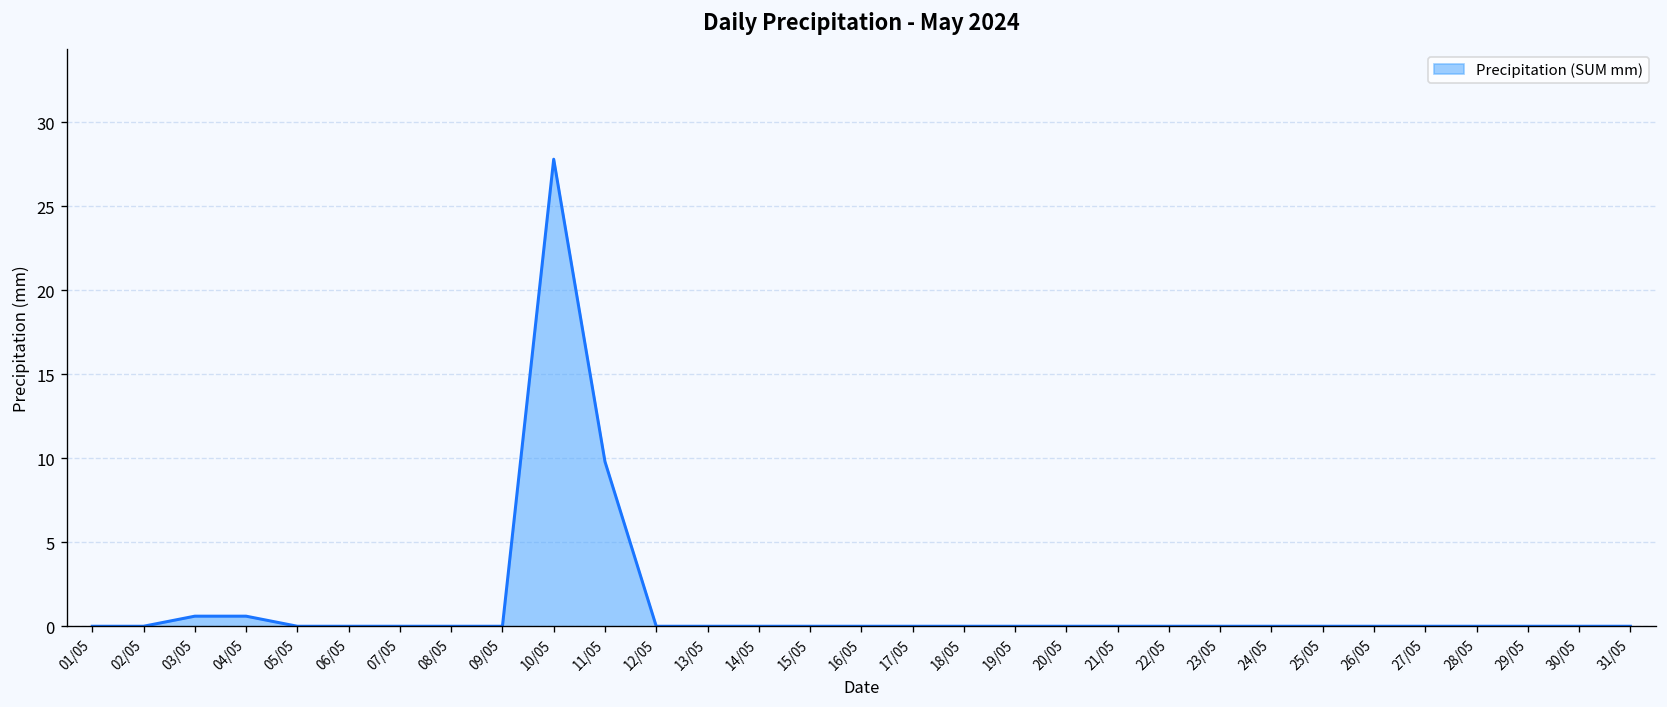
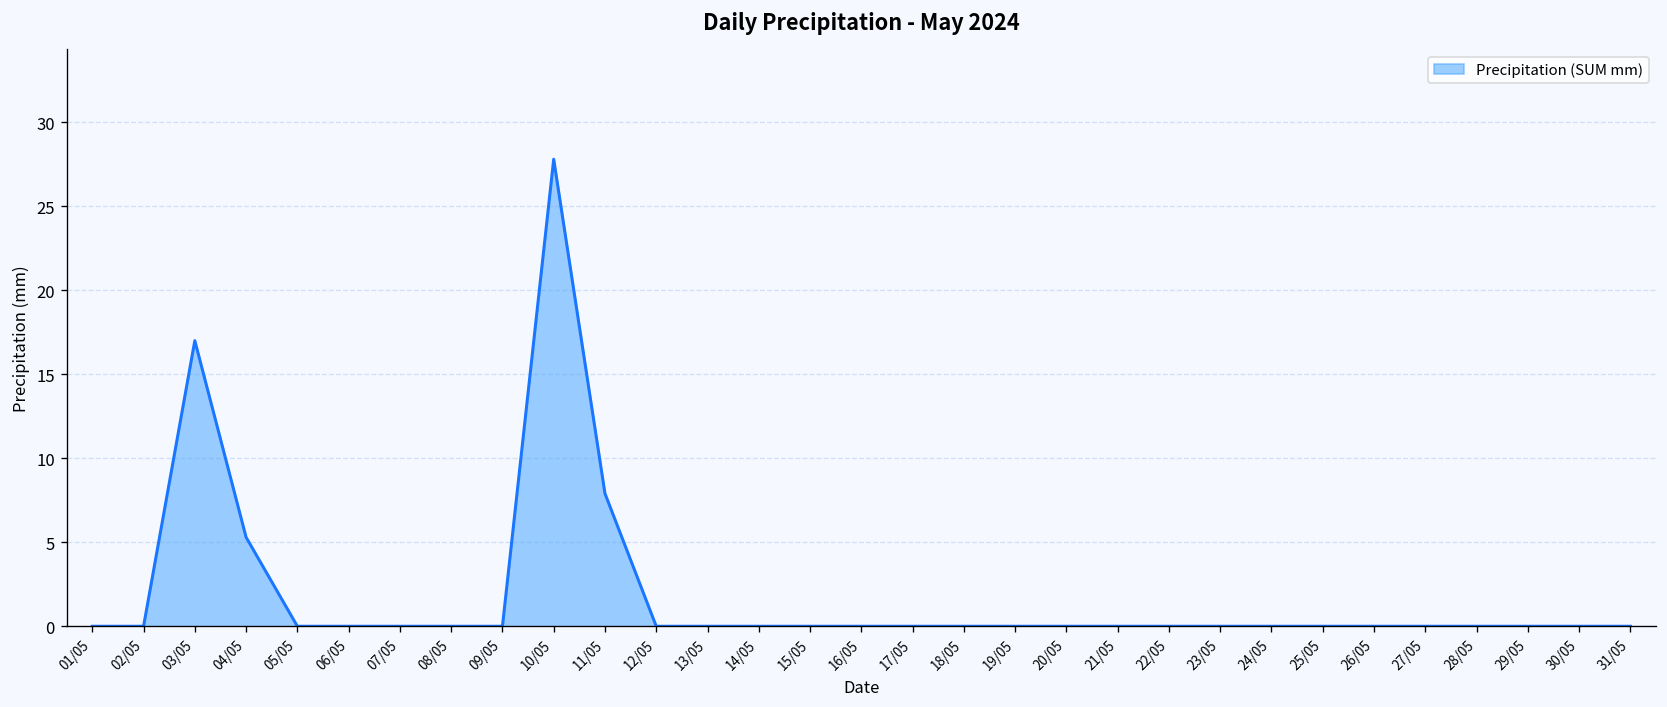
  {
    "01/05": 0.0,
    "02/05": 0.0,
-   "03/05": 0.6,
-   "04/05": 0.6,
+   "03/05": 17.0,
+   "04/05": 5.3,
    "05/05": 0.0,
    "06/05": 0.0,
    "07/05": 0.0,
    "08/05": 0.0,
    "09/05": 0.0,
    "10/05": 27.8,
-   "11/05": 9.8,
+   "11/05": 7.9,
    "12/05": 0.0,
    "13/05": 0.0,
    "14/05": 0.0,
    "15/05": 0.0,
    "16/05": 0.0,
    "17/05": 0.0,
    "18/05": 0.0,
    "19/05": 0.0,
    "20/05": 0.0,
    "21/05": 0.0,
    "22/05": 0.0,
    "23/05": 0.0,
    "24/05": 0.0,
    "25/05": 0.0,
    "26/05": 0.0,
    "27/05": 0.0,
    "28/05": 0.0,
    "29/05": 0.0,
    "30/05": 0.0,
    "31/05": 0.0
  }
